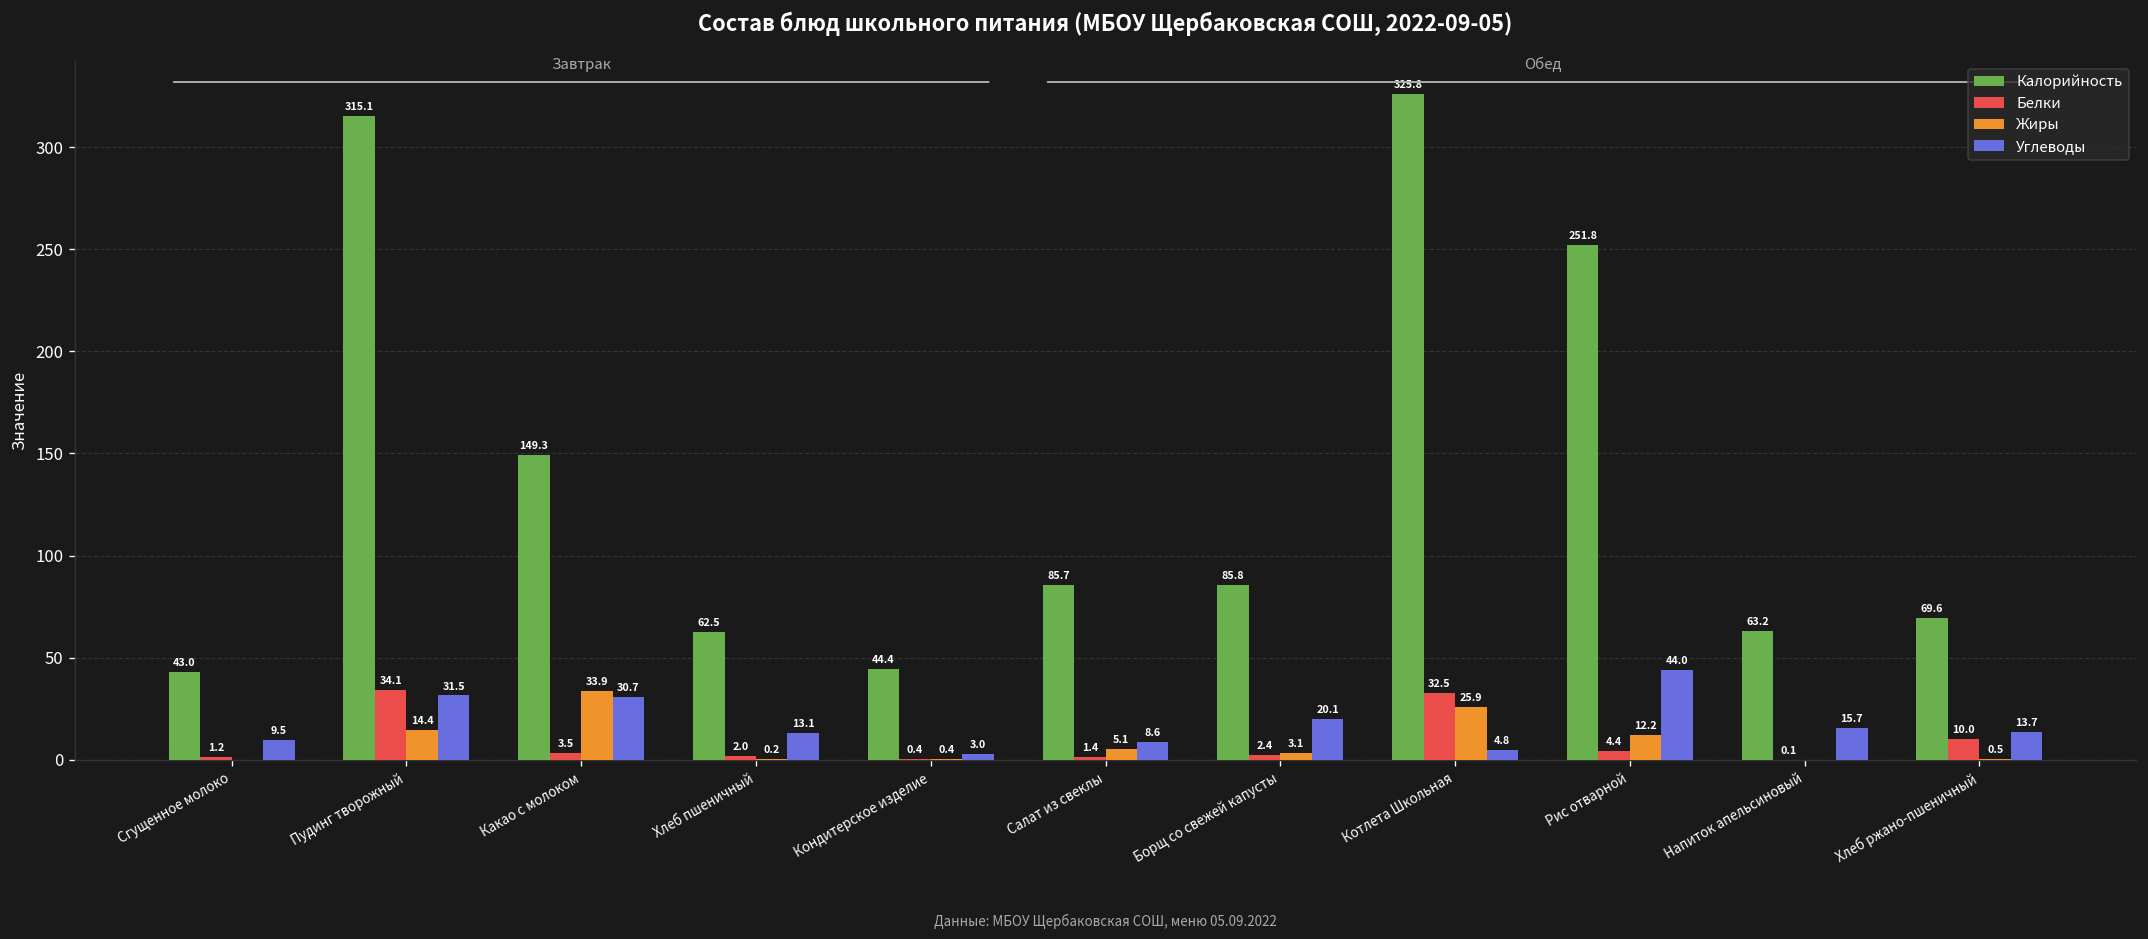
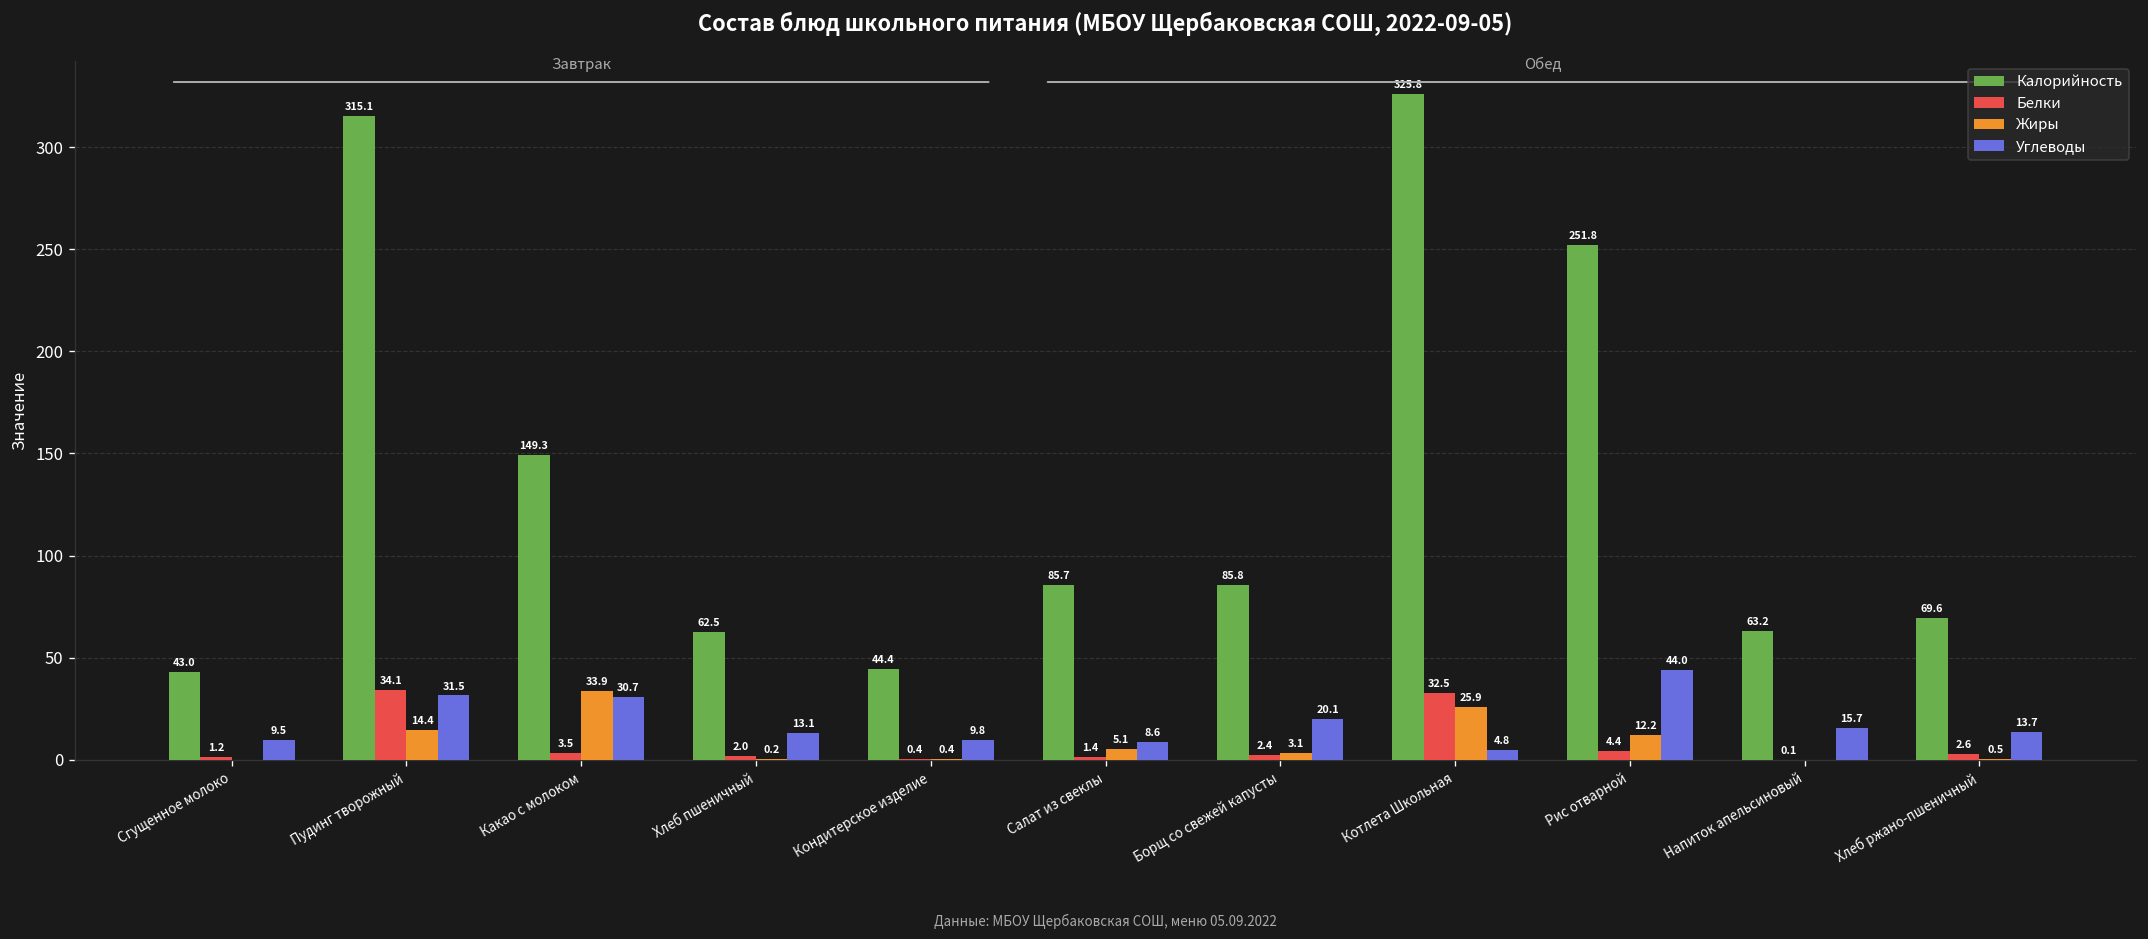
  {
    "Калорийность": {
      "Сгущенное молоко": 43.0,
      "Пудинг творожный": 315.1,
      "Какао с молоком": 149.3,
      "Хлеб пшеничный": 62.5,
      "Кондитерское изделие": 44.4,
      "Салат из свеклы": 85.7,
      "Борщ со свежей капусты": 85.8,
      "Котлета Школьная": 325.8,
      "Рис отварной": 251.8,
      "Напиток апельсиновый": 63.2,
      "Хлеб ржано-пшеничный": 69.6
    },
    "Белки": {
      "Сгущенное молоко": 1.2,
      "Пудинг творожный": 34.1,
      "Какао с молоком": 3.5,
      "Хлеб пшеничный": 2.0,
      "Кондитерское изделие": 0.4,
      "Салат из свеклы": 1.4,
      "Борщ со свежей капусты": 2.4,
      "Котлета Школьная": 32.5,
      "Рис отварной": 4.4,
      "Напиток апельсиновый": 0.1,
-     "Хлеб ржано-пшеничный": 10.0
+     "Хлеб ржано-пшеничный": 2.6
    },
    "Жиры": {
      "Пудинг творожный": 14.4,
      "Какао с молоком": 33.9,
      "Хлеб пшеничный": 0.2,
      "Кондитерское изделие": 0.4,
      "Салат из свеклы": 5.1,
      "Борщ со свежей капусты": 3.1,
      "Котлета Школьная": 25.9,
      "Рис отварной": 12.2,
      "Хлеб ржано-пшеничный": 0.5
    },
    "Углеводы": {
      "Сгущенное молоко": 9.5,
      "Пудинг творожный": 31.5,
      "Какао с молоком": 30.7,
      "Хлеб пшеничный": 13.1,
-     "Кондитерское изделие": 3.0,
+     "Кондитерское изделие": 9.8,
      "Салат из свеклы": 8.6,
      "Борщ со свежей капусты": 20.1,
      "Котлета Школьная": 4.8,
      "Рис отварной": 44.0,
      "Напиток апельсиновый": 15.7,
      "Хлеб ржано-пшеничный": 13.7
    }
  }
